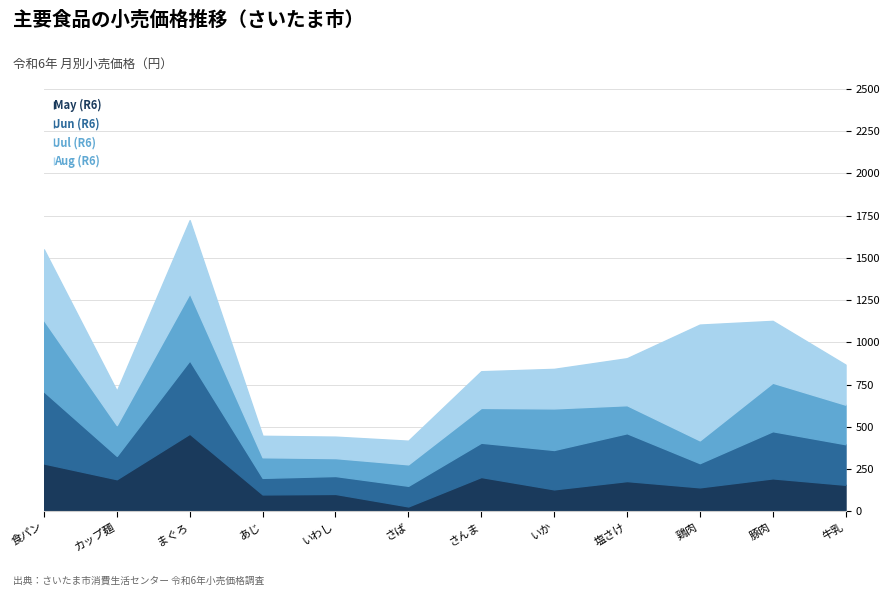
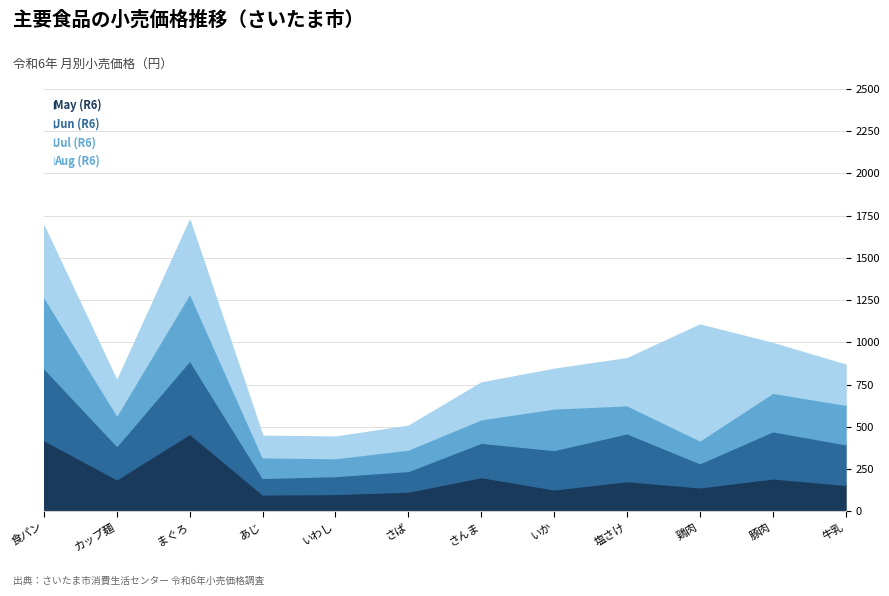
  {
    "May (R6)": {
-     "食パン": 280,
-     "さば": 30
+     "食パン": 420,
+     "さば": 120
    },
    "Jun (R6)": {
-     "カップ麺": 140
+     "カップ麺": 200
    },
    "Jul (R6)": {
-     "さんま": 210,
-     "豚肉": 290
+     "さんま": 140,
+     "豚肉": 230
    },
    "Aug (R6)": {
      "食パン": 420,
      "カップ麺": 200,
      "まぐろ": 430,
      "あじ": 130,
      "いわし": 130,
      "さば": 140,
      "さんま": 220,
      "いか": 230,
      "塩さけ": 280,
      "鶏肉": 690,
-     "豚肉": 370,
+     "豚肉": 290,
      "牛乳": 240
    }
  }
